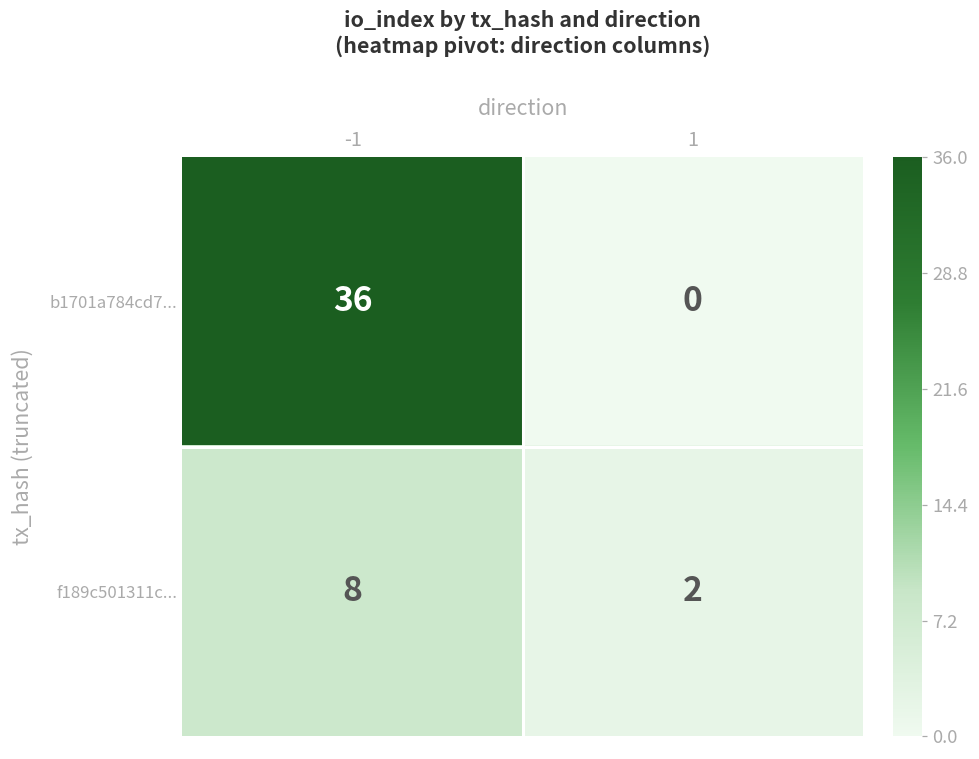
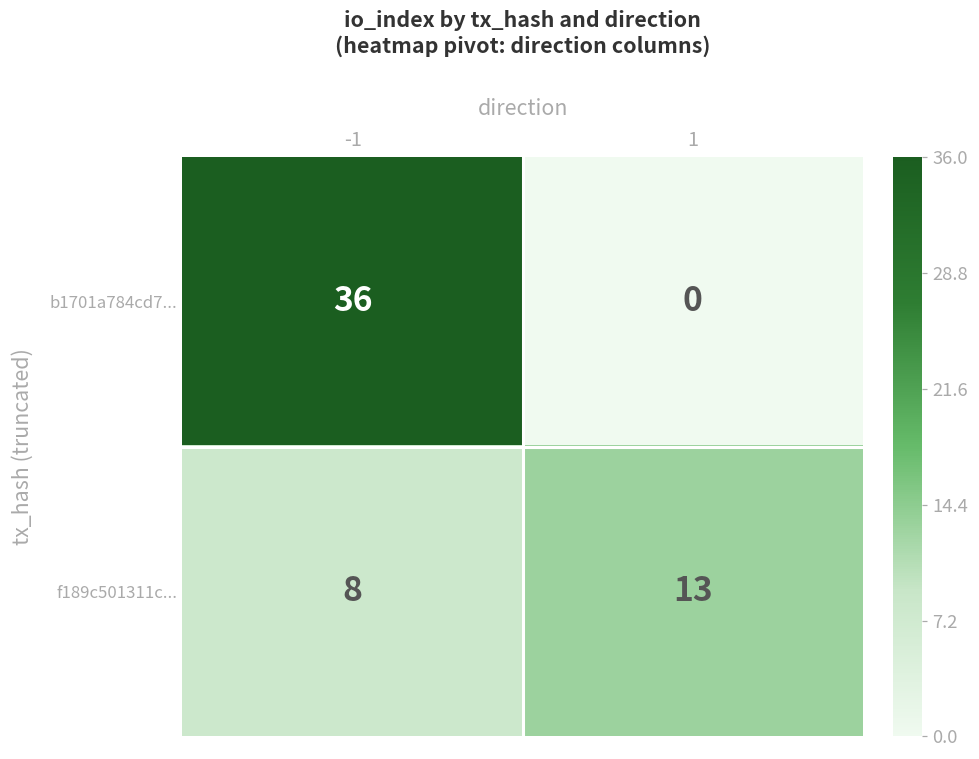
  {
    "b1701a784cd7...": {
      "-1": 36,
      "1": 0
    },
    "f189c501311c...": {
      "-1": 8,
-     "1": 2
+     "1": 13
    }
  }
